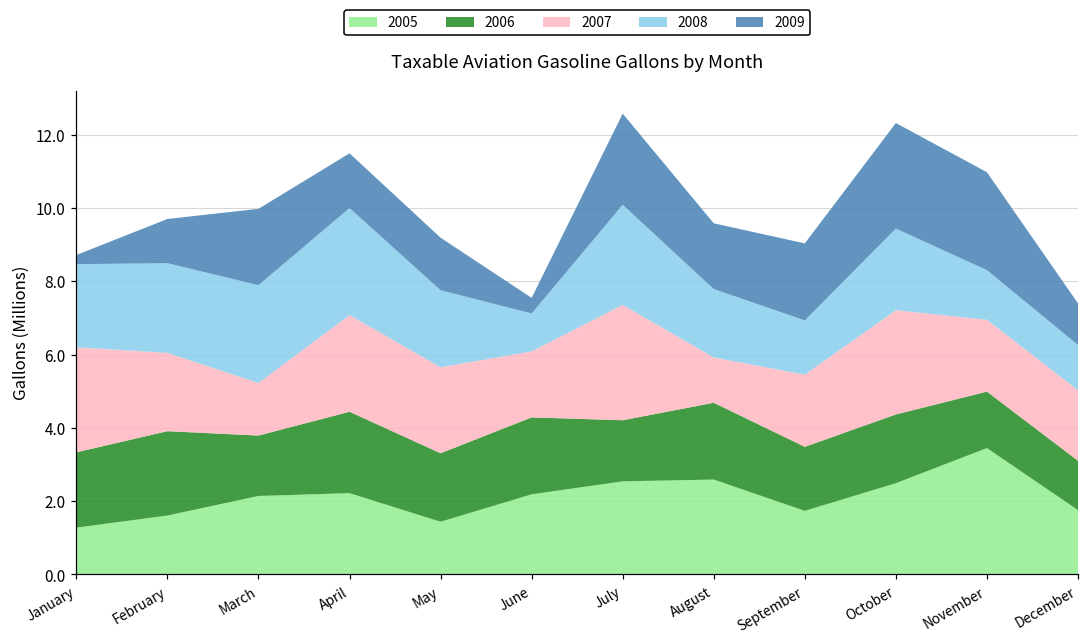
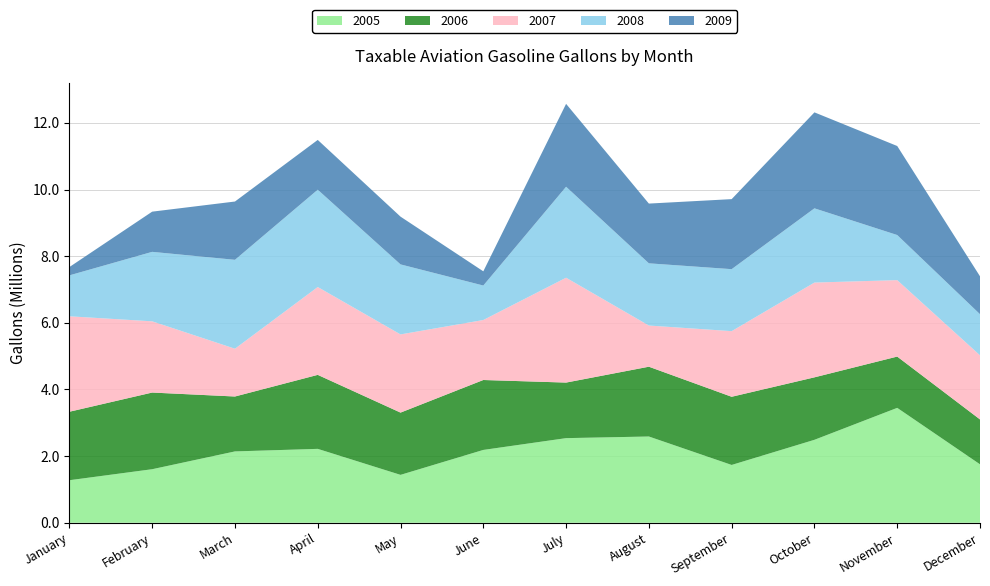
  {
    "2005": {
      "January": 1.3,
      "February": 1.6,
      "March": 2.1,
      "April": 2.2,
      "May": 1.4,
      "June": 2.2,
      "July": 2.5,
      "August": 2.6,
      "September": 1.7,
      "October": 2.5,
      "November": 3.4,
      "December": 1.8
    },
    "2006": {
      "January": 2.1,
      "February": 2.3,
      "March": 1.6,
      "April": 2.2,
      "May": 1.9,
      "June": 2.1,
      "July": 1.7,
      "August": 2.1,
-     "September": 1.7,
+     "September": 2.0,
      "October": 1.9,
      "November": 1.5,
      "December": 1.3
    },
    "2007": {
      "January": 2.9,
      "February": 2.1,
      "March": 1.4,
      "April": 2.6,
      "May": 2.3,
      "June": 1.8,
      "July": 3.1,
      "August": 1.2,
      "September": 2.0,
      "October": 2.8,
-     "November": 2.0,
+     "November": 2.3,
      "December": 1.9
    },
    "2008": {
-     "January": 2.3,
-     "February": 2.4,
+     "January": 1.2,
+     "February": 2.1,
      "March": 2.7,
      "April": 2.9,
      "May": 2.1,
      "June": 1.0,
      "July": 2.7,
      "August": 1.9,
-     "September": 1.5,
+     "September": 1.9,
      "October": 2.2,
      "November": 1.4,
      "December": 1.2
    },
    "2009": {
      "January": 0.2,
      "February": 1.2,
-     "March": 2.1,
+     "March": 1.7,
      "April": 1.5,
      "May": 1.4,
      "June": 0.4,
      "July": 2.5,
      "August": 1.8,
      "September": 2.1,
      "October": 2.9,
      "November": 2.7,
      "December": 1.1
    }
  }
